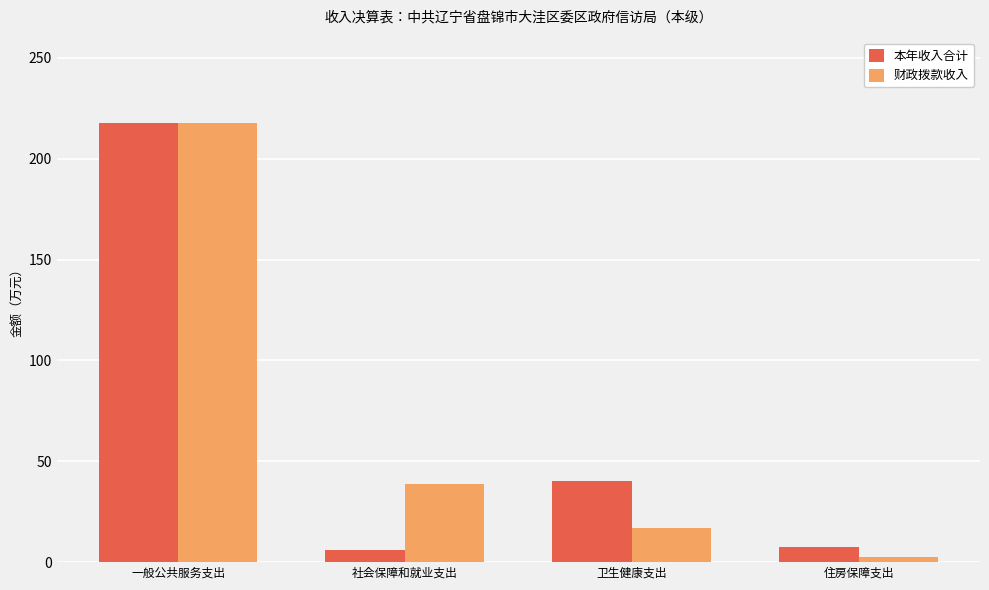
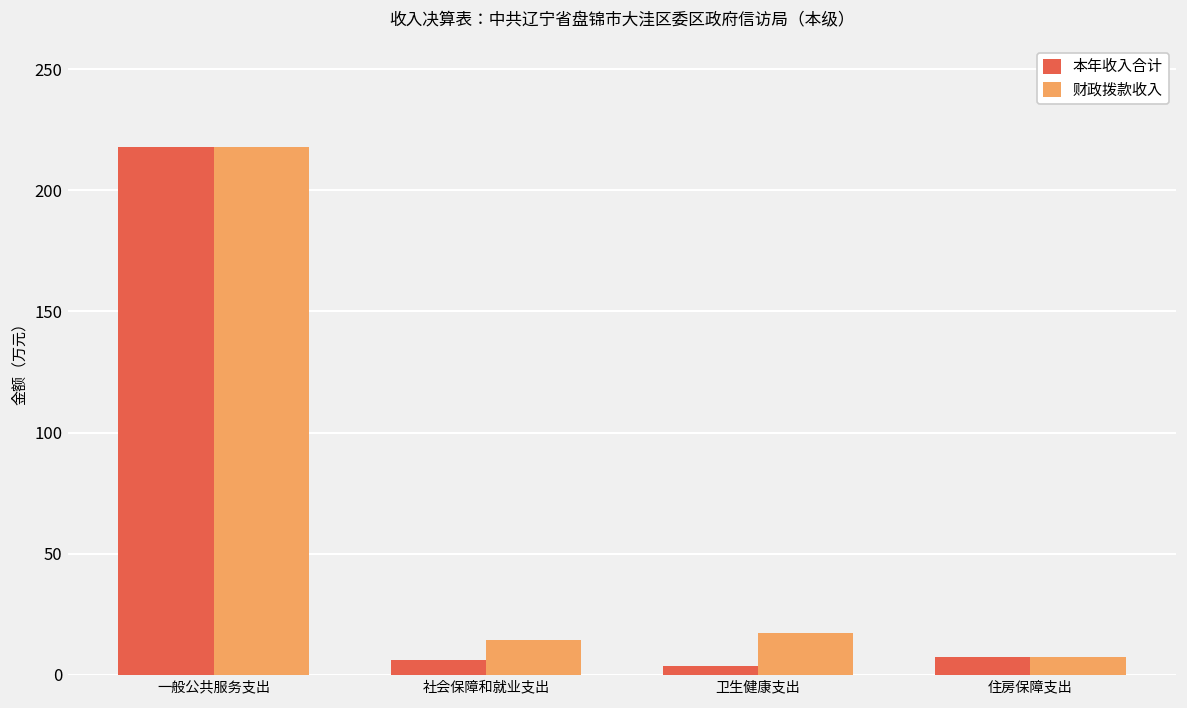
  {
    "本年收入合计": {
      "一般公共服务支出": 218,
      "社会保障和就业支出": 6,
-     "卫生健康支出": 40,
+     "卫生健康支出": 3,
      "住房保障支出": 7
    },
    "财政拨款收入": {
      "一般公共服务支出": 218,
-     "社会保障和就业支出": 39,
+     "社会保障和就业支出": 14,
      "卫生健康支出": 17,
-     "住房保障支出": 3
+     "住房保障支出": 7
    }
  }
